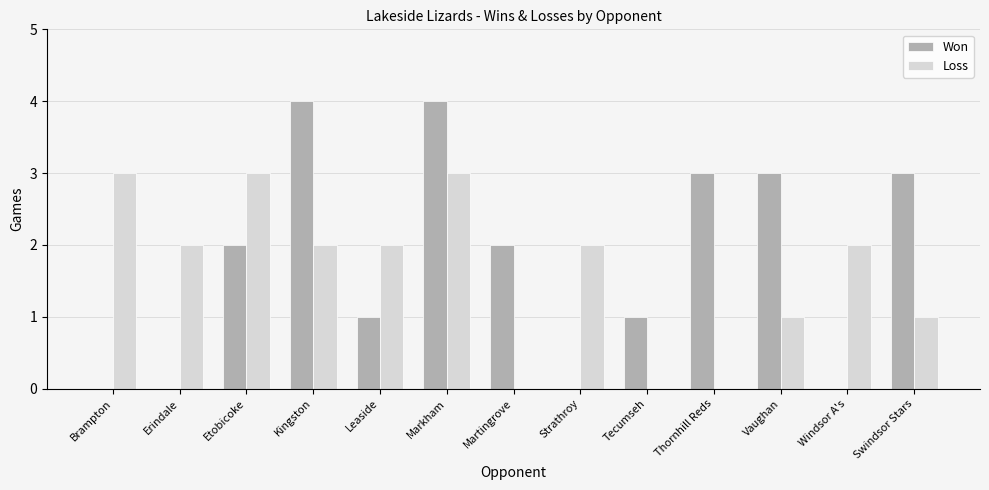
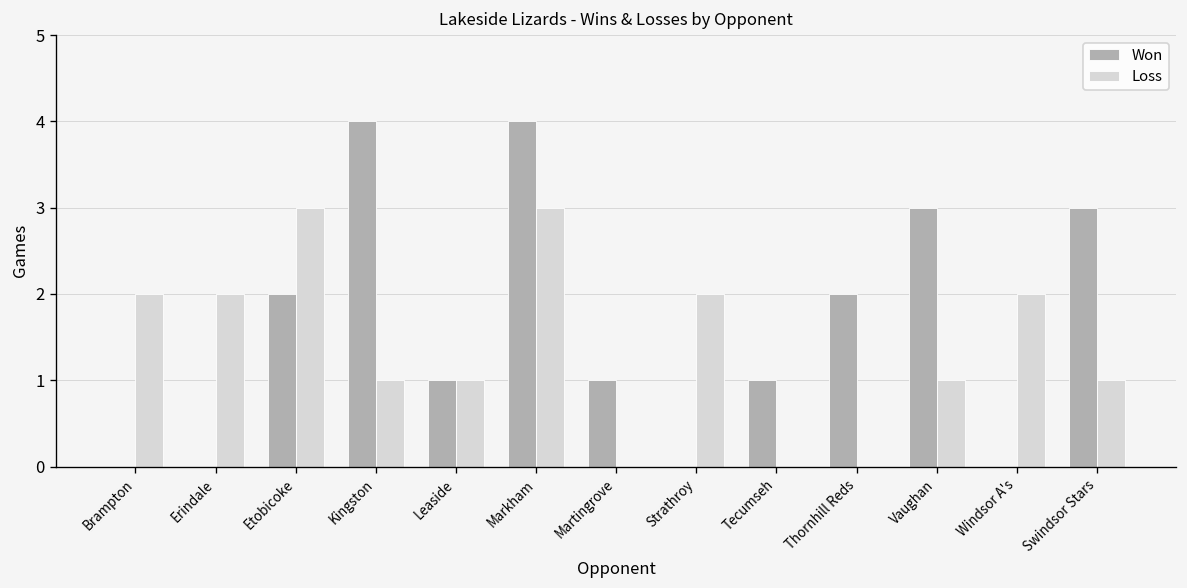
  {
    "Won": {
      "Brampton": 0,
      "Erindale": 0,
      "Etobicoke": 2,
      "Kingston": 4,
      "Leaside": 1,
      "Markham": 4,
-     "Martingrove": 2,
+     "Martingrove": 1,
      "Strathroy": 0,
      "Tecumseh": 1,
-     "Thornhill Reds": 3,
+     "Thornhill Reds": 2,
      "Vaughan": 3,
      "Windsor A's": 0,
      "Swindsor Stars": 3
    },
    "Loss": {
-     "Brampton": 3,
+     "Brampton": 2,
      "Erindale": 2,
      "Etobicoke": 3,
-     "Kingston": 2,
-     "Leaside": 2,
+     "Kingston": 1,
+     "Leaside": 1,
      "Markham": 3,
      "Martingrove": 0,
      "Strathroy": 2,
      "Tecumseh": 0,
      "Thornhill Reds": 0,
      "Vaughan": 1,
      "Windsor A's": 2,
      "Swindsor Stars": 1
    }
  }
